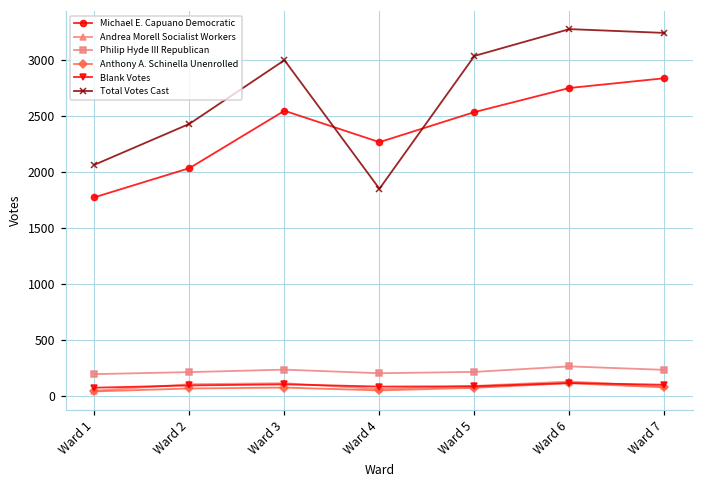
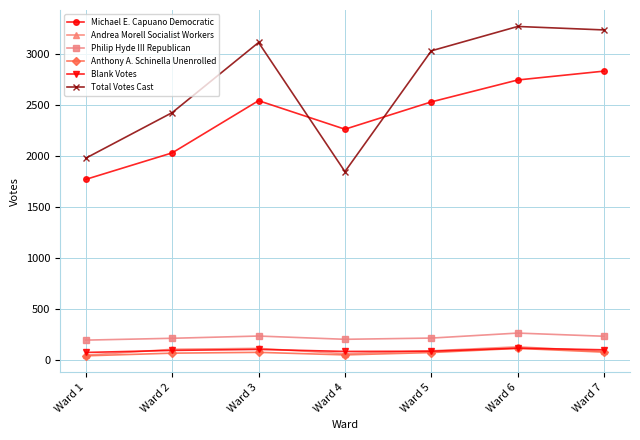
  {
    "Total Votes Cast": {
-     "Ward 1": 2060,
+     "Ward 1": 1980,
      "Ward 2": 2430,
-     "Ward 3": 3000,
+     "Ward 3": 3120,
      "Ward 4": 1850,
      "Ward 5": 3030,
      "Ward 6": 3270,
      "Ward 7": 3240
    }
  }
